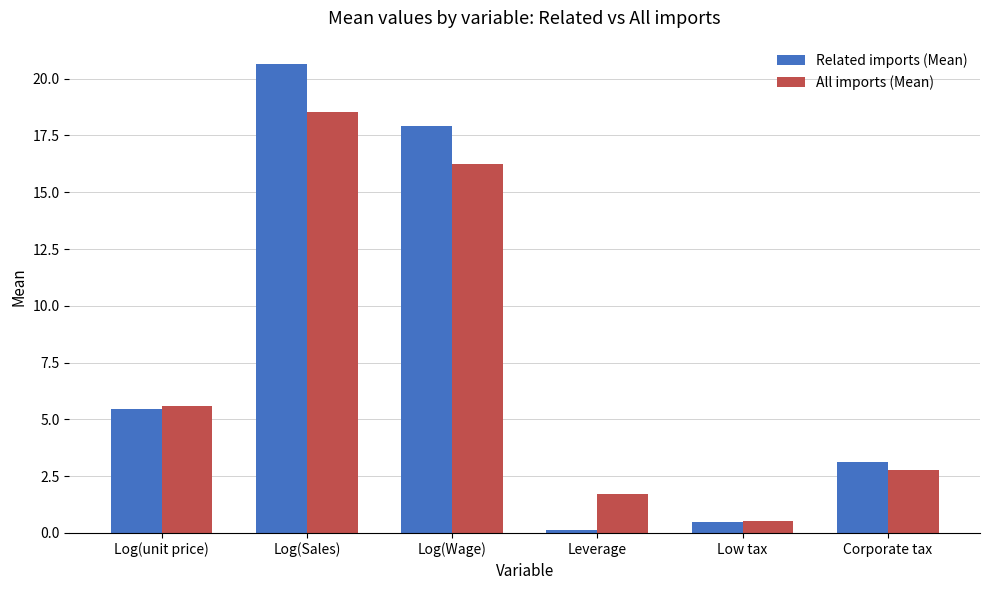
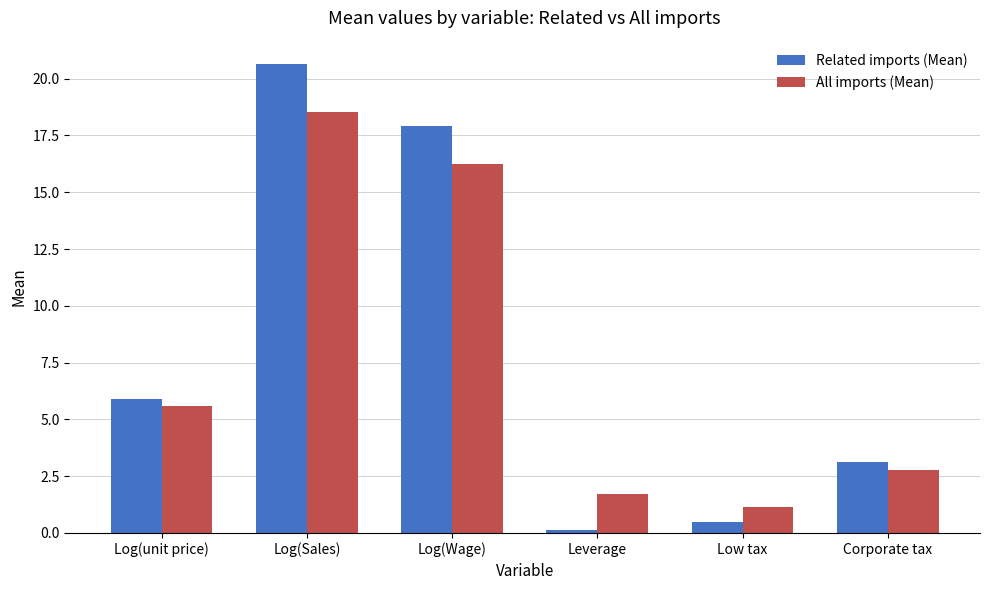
  {
    "Related imports (Mean)": {
-     "Log(unit price)": 5.4,
+     "Log(unit price)": 5.9,
      "Log(Sales)": 20.6,
      "Log(Wage)": 17.9,
      "Leverage": 0.2,
      "Low tax": 0.5,
      "Corporate tax": 3.1
    },
    "All imports (Mean)": {
      "Log(unit price)": 5.6,
      "Log(Sales)": 18.5,
      "Log(Wage)": 16.3,
      "Leverage": 1.7,
-     "Low tax": 0.5,
+     "Low tax": 1.1,
      "Corporate tax": 2.8
    }
  }
